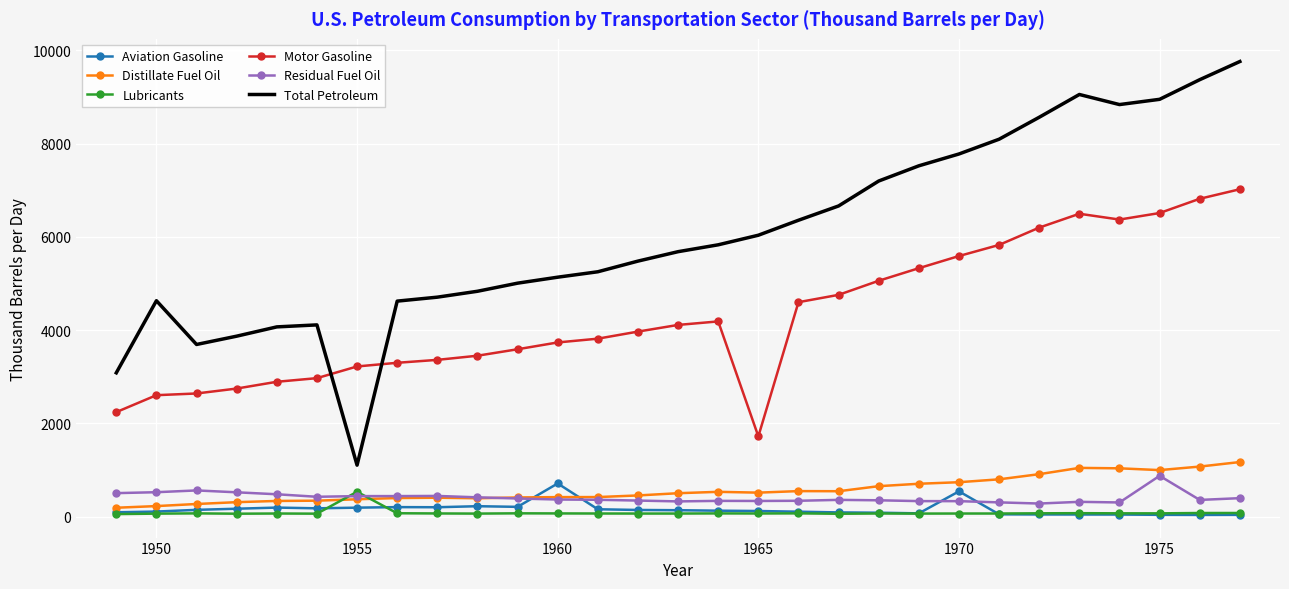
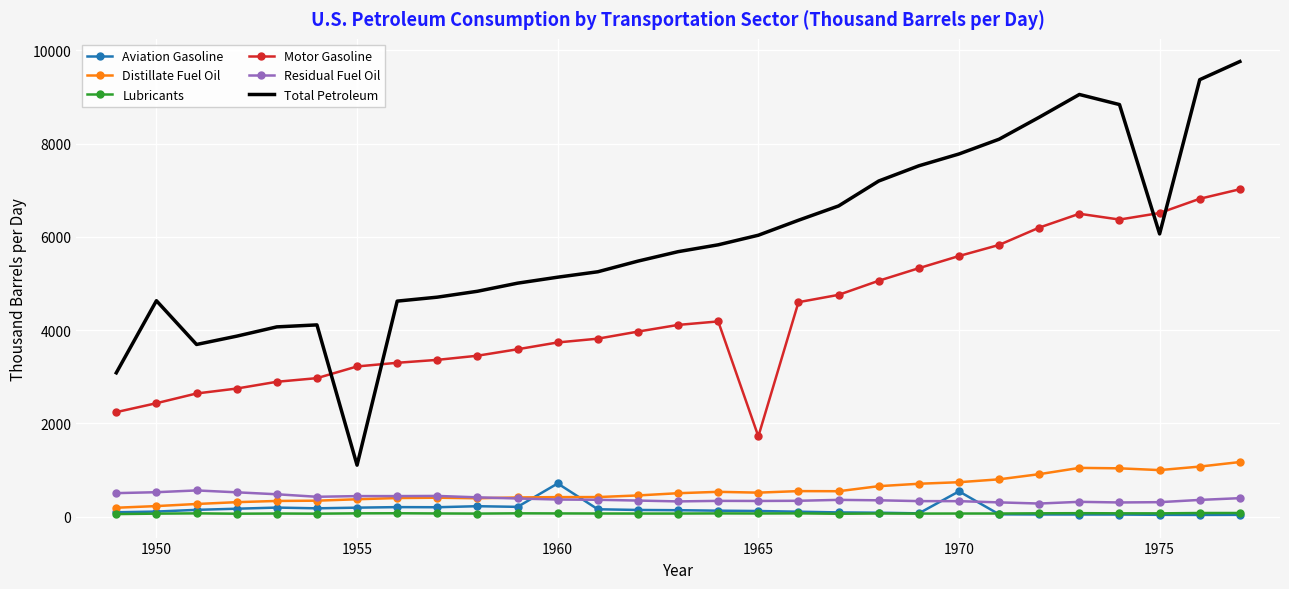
  {
    "Aviation Gasoline": {
      "1955": 200,
      "1960": 700,
      "1970": 500
    },
    "Distillate Fuel Oil": {
      "1950": 200,
      "1955": 400,
      "1965": 500,
      "1970": 700,
      "1975": 1000
    },
    "Lubricants": {
-     "1955": 500,
+     "1955": 100,
      "1960": 100,
      "1970": 100
    },
    "Motor Gasoline": {
-     "1950": 2600,
+     "1950": 2400,
      "1955": 3200,
      "1960": 3700,
      "1965": 1700,
      "1970": 5600,
      "1975": 6500
    },
    "Residual Fuel Oil": {
      "1950": 500,
      "1955": 400,
      "1965": 300,
      "1970": 300,
-     "1975": 900
+     "1975": 300
    },
    "Total Petroleum": {
      "1950": 4600,
      "1955": 1100,
      "1960": 5100,
      "1965": 6000,
      "1970": 7800,
-     "1975": 9000
+     "1975": 6100
    }
  }
